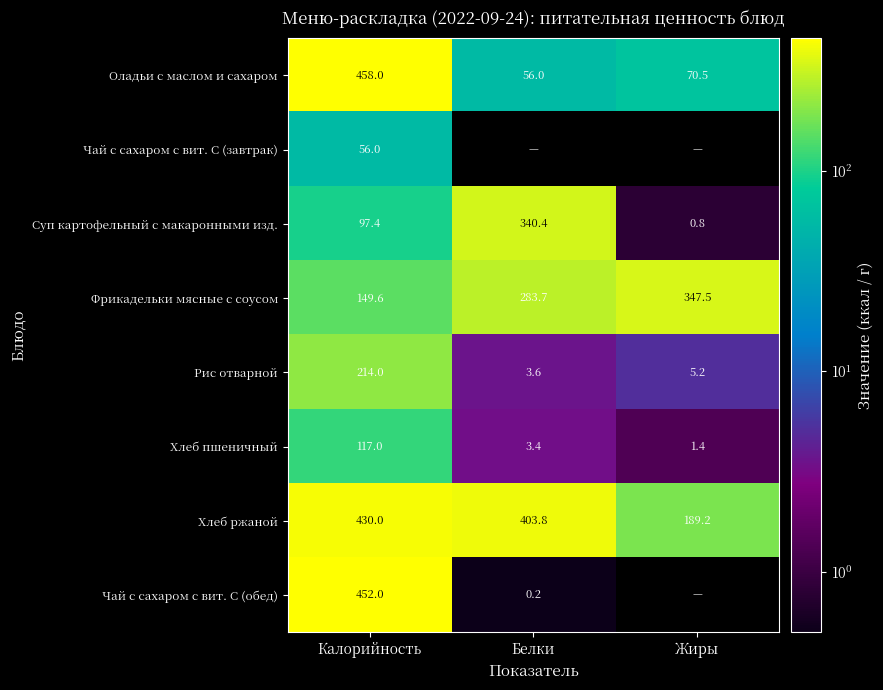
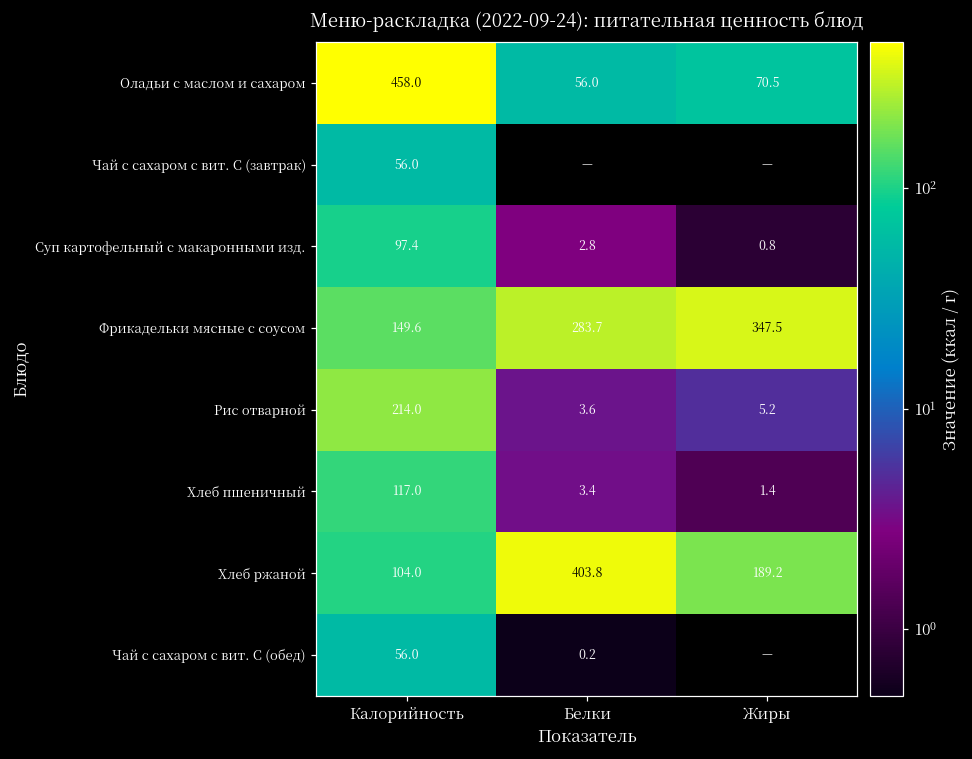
  {
    "Оладьи с маслом и сахаром": {
      "Калорийность": 458.0,
      "Белки": 56.0,
      "Жиры": 70.5
    },
    "Чай с сахаром с вит. С (завтрак)": {
      "Калорийность": 56.0
    },
    "Суп картофельный с макаронными изд.": {
      "Калорийность": 97.4,
-     "Белки": 340.4,
+     "Белки": 2.8,
      "Жиры": 0.8
    },
    "Фрикадельки мясные с соусом": {
      "Калорийность": 149.6,
      "Белки": 283.7,
      "Жиры": 347.5
    },
    "Рис отварной": {
      "Калорийность": 214.0,
      "Белки": 3.6,
      "Жиры": 5.2
    },
    "Хлеб пшеничный": {
      "Калорийность": 117.0,
      "Белки": 3.4,
      "Жиры": 1.4
    },
    "Хлеб ржаной": {
-     "Калорийность": 430.0,
+     "Калорийность": 104.0,
      "Белки": 403.8,
      "Жиры": 189.2
    },
    "Чай с сахаром с вит. С (обед)": {
-     "Калорийность": 452.0,
+     "Калорийность": 56.0,
      "Белки": 0.2
    }
  }
